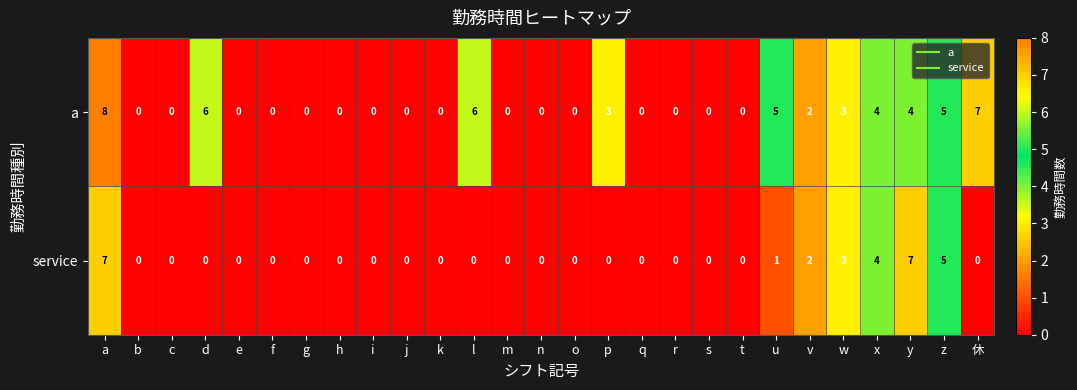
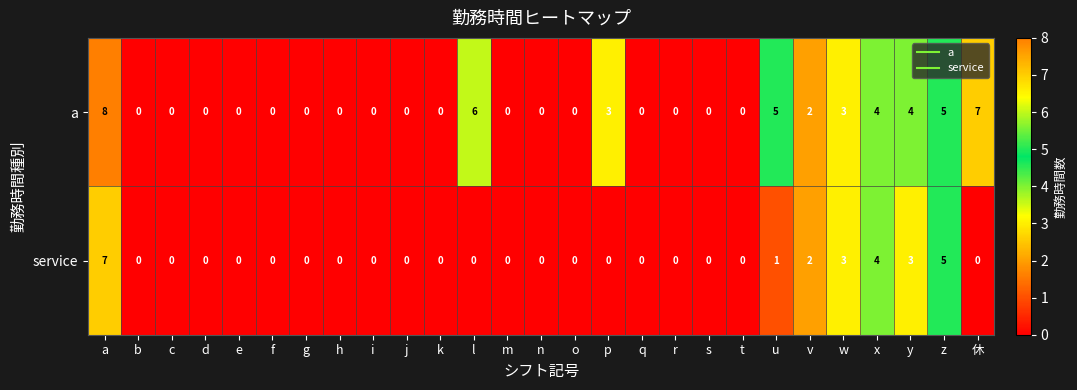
  {
    "a": {
      "a": 8,
      "b": 0,
      "c": 0,
-     "d": 6,
+     "d": 0,
      "e": 0,
      "f": 0,
      "g": 0,
      "h": 0,
      "i": 0,
      "j": 0,
      "k": 0,
      "l": 6,
      "m": 0,
      "n": 0,
      "o": 0,
      "p": 3,
      "q": 0,
      "r": 0,
      "s": 0,
      "t": 0,
      "u": 5,
      "v": 2,
      "w": 3,
      "x": 4,
      "y": 4,
      "z": 5,
      "休": 7
    },
    "service": {
      "a": 7,
      "b": 0,
      "c": 0,
      "d": 0,
      "e": 0,
      "f": 0,
      "g": 0,
      "h": 0,
      "i": 0,
      "j": 0,
      "k": 0,
      "l": 0,
      "m": 0,
      "n": 0,
      "o": 0,
      "p": 0,
      "q": 0,
      "r": 0,
      "s": 0,
      "t": 0,
      "u": 1,
      "v": 2,
      "w": 3,
      "x": 4,
-     "y": 7,
+     "y": 3,
      "z": 5,
      "休": 0
    }
  }
